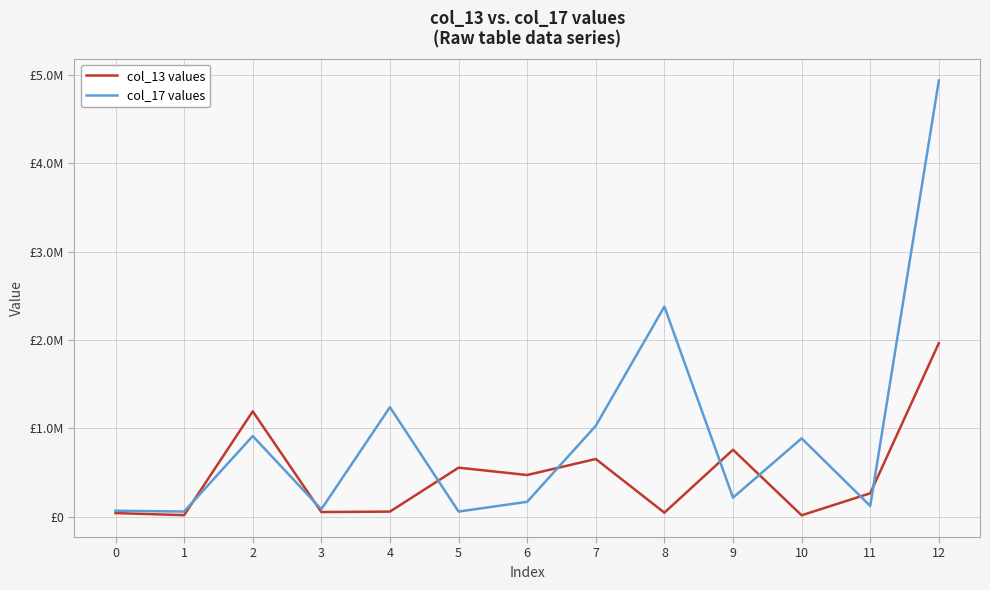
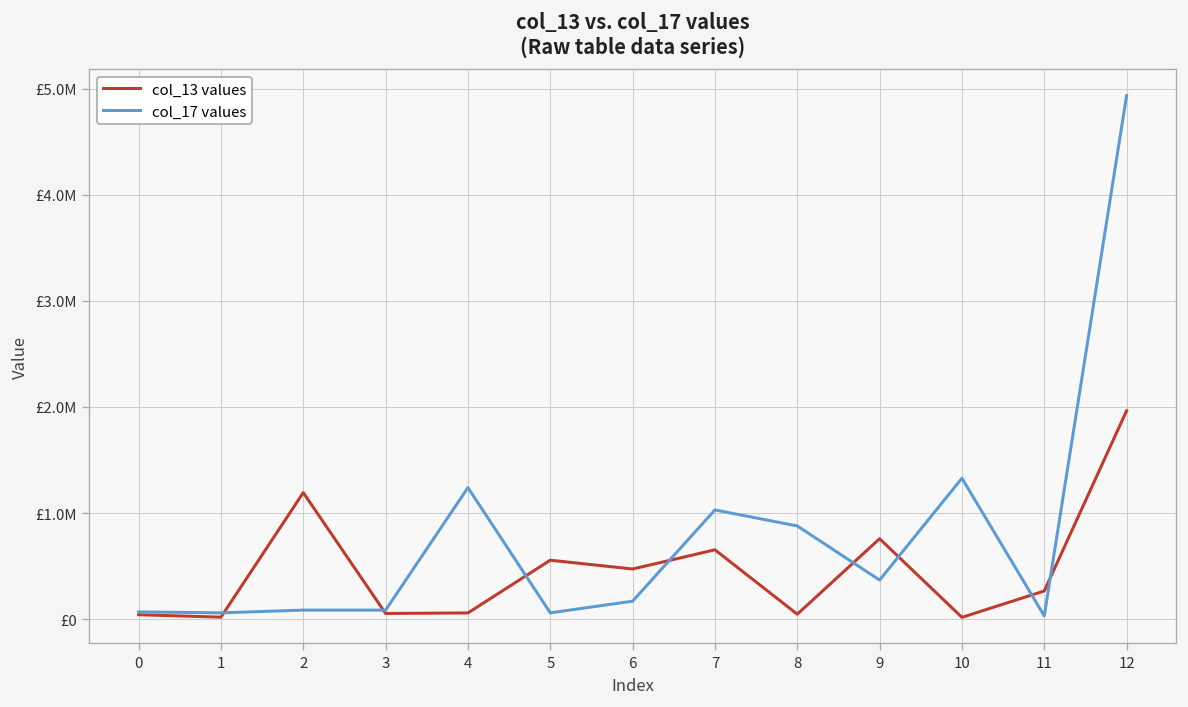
  {
    "col_13 values": {
      "1": "£0",
      "2": "£1200000",
      "3": "£100000",
      "4": "£100000",
      "5": "£600000",
      "6": "£500000",
      "7": "£700000",
      "8": "£0",
      "9": "£800000",
      "10": "£0",
      "11": "£300000",
      "12": "£2000000"
    },
    "col_17 values": {
      "1": "£100000",
-     "2": "£900000",
+     "2": "£100000",
      "3": "£100000",
      "4": "£1200000",
      "5": "£100000",
      "6": "£200000",
      "7": "£1000000",
-     "8": "£2400000",
-     "9": "£200000",
-     "10": "£900000",
-     "11": "£100000",
+     "8": "£900000",
+     "9": "£400000",
+     "10": "£1300000",
+     "11": "£0",
      "12": "£4900000"
    }
  }
